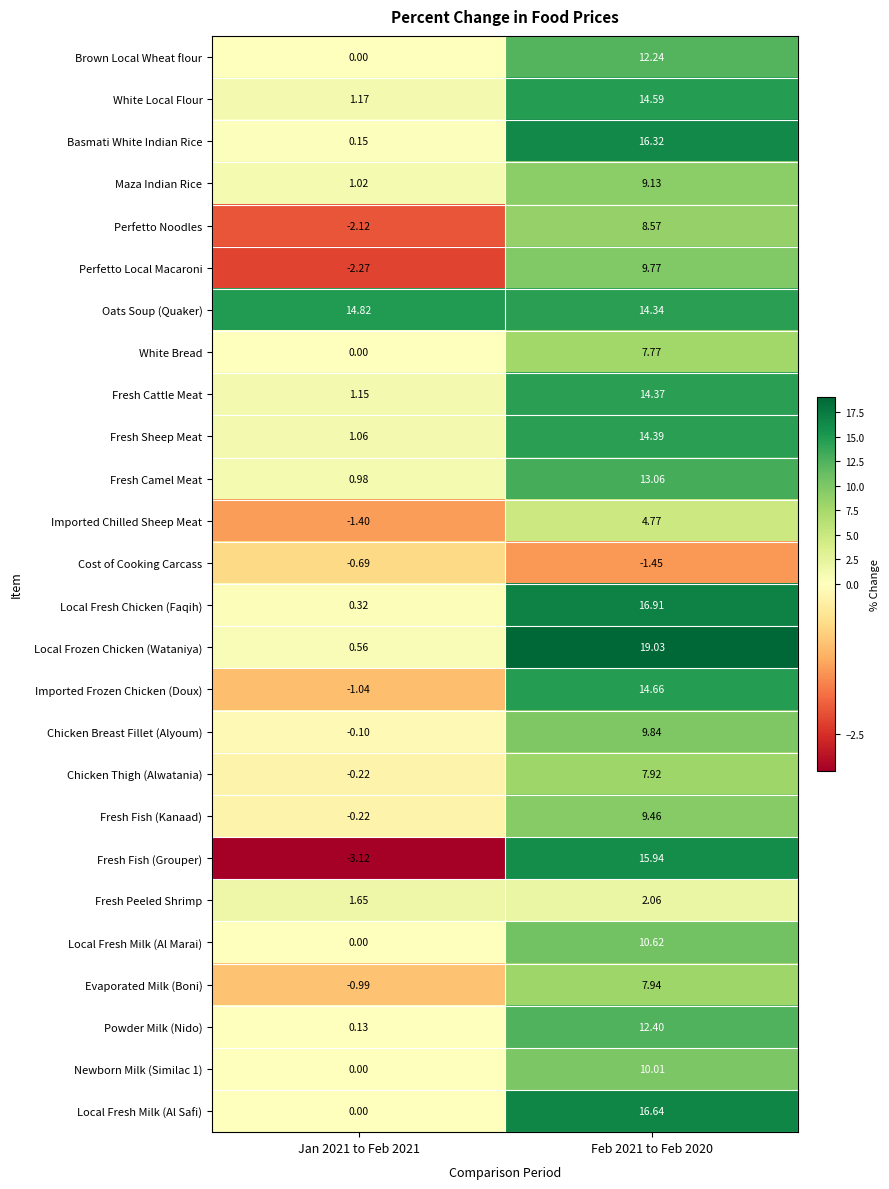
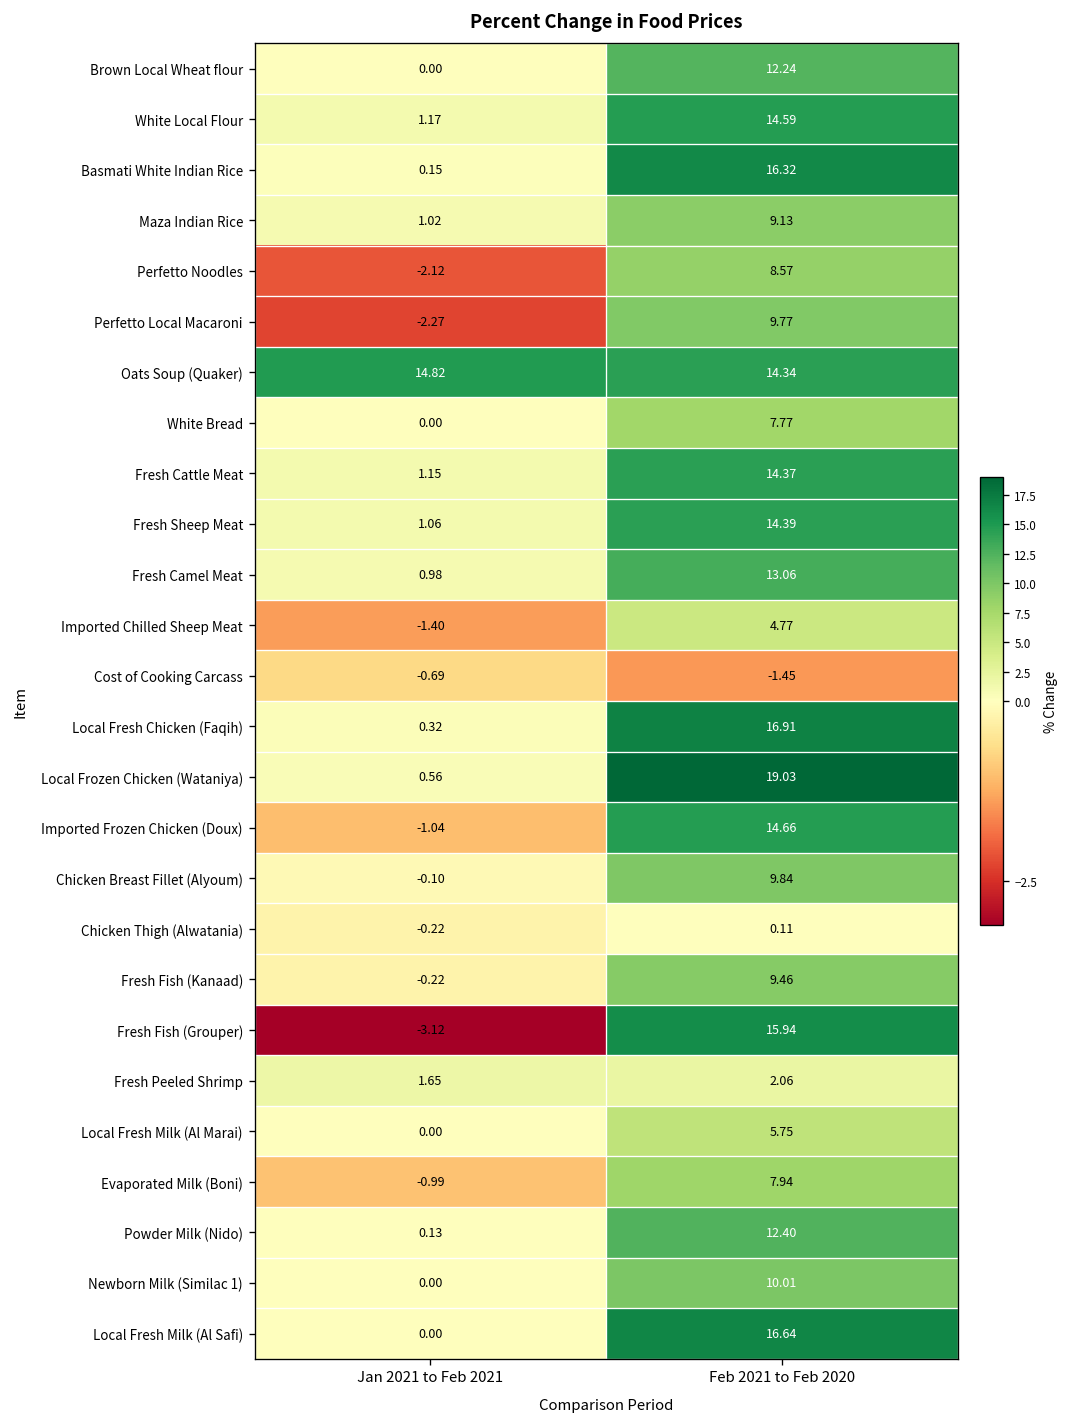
  {
    "Brown Local Wheat flour": {
      "Jan 2021 to Feb 2021": 0.00,
      "Feb 2021 to Feb 2020": 12.24
    },
    "White Local Flour": {
      "Jan 2021 to Feb 2021": 1.17,
      "Feb 2021 to Feb 2020": 14.59
    },
    "Basmati White Indian Rice": {
      "Jan 2021 to Feb 2021": 0.15,
      "Feb 2021 to Feb 2020": 16.32
    },
    "Maza Indian Rice": {
      "Jan 2021 to Feb 2021": 1.02,
      "Feb 2021 to Feb 2020": 9.13
    },
    "Perfetto Noodles": {
      "Jan 2021 to Feb 2021": -2.12,
      "Feb 2021 to Feb 2020": 8.57
    },
    "Perfetto Local Macaroni": {
      "Jan 2021 to Feb 2021": -2.27,
      "Feb 2021 to Feb 2020": 9.77
    },
    "Oats Soup (Quaker)": {
      "Jan 2021 to Feb 2021": 14.82,
      "Feb 2021 to Feb 2020": 14.34
    },
    "White Bread": {
      "Jan 2021 to Feb 2021": 0.00,
      "Feb 2021 to Feb 2020": 7.77
    },
    "Fresh Cattle Meat": {
      "Jan 2021 to Feb 2021": 1.15,
      "Feb 2021 to Feb 2020": 14.37
    },
    "Fresh Sheep Meat": {
      "Jan 2021 to Feb 2021": 1.06,
      "Feb 2021 to Feb 2020": 14.39
    },
    "Fresh Camel Meat": {
      "Jan 2021 to Feb 2021": 0.98,
      "Feb 2021 to Feb 2020": 13.06
    },
    "Imported Chilled Sheep Meat": {
      "Jan 2021 to Feb 2021": -1.40,
      "Feb 2021 to Feb 2020": 4.77
    },
    "Cost of Cooking Carcass": {
      "Jan 2021 to Feb 2021": -0.69,
      "Feb 2021 to Feb 2020": -1.45
    },
    "Local Fresh Chicken (Faqih)": {
      "Jan 2021 to Feb 2021": 0.32,
      "Feb 2021 to Feb 2020": 16.91
    },
    "Local Frozen Chicken (Wataniya)": {
      "Jan 2021 to Feb 2021": 0.56,
      "Feb 2021 to Feb 2020": 19.03
    },
    "Imported Frozen Chicken (Doux)": {
      "Jan 2021 to Feb 2021": -1.04,
      "Feb 2021 to Feb 2020": 14.66
    },
    "Chicken Breast Fillet (Alyoum)": {
      "Jan 2021 to Feb 2021": -0.10,
      "Feb 2021 to Feb 2020": 9.84
    },
    "Chicken Thigh (Alwatania)": {
      "Jan 2021 to Feb 2021": -0.22,
-     "Feb 2021 to Feb 2020": 7.92
+     "Feb 2021 to Feb 2020": 0.11
    },
    "Fresh Fish (Kanaad)": {
      "Jan 2021 to Feb 2021": -0.22,
      "Feb 2021 to Feb 2020": 9.46
    },
    "Fresh Fish (Grouper)": {
      "Jan 2021 to Feb 2021": -3.12,
      "Feb 2021 to Feb 2020": 15.94
    },
    "Fresh Peeled Shrimp": {
      "Jan 2021 to Feb 2021": 1.65,
      "Feb 2021 to Feb 2020": 2.06
    },
    "Local Fresh Milk (Al Marai)": {
      "Jan 2021 to Feb 2021": 0.00,
-     "Feb 2021 to Feb 2020": 10.62
+     "Feb 2021 to Feb 2020": 5.75
    },
    "Evaporated Milk (Boni)": {
      "Jan 2021 to Feb 2021": -0.99,
      "Feb 2021 to Feb 2020": 7.94
    },
    "Powder Milk (Nido)": {
      "Jan 2021 to Feb 2021": 0.13,
      "Feb 2021 to Feb 2020": 12.40
    },
    "Newborn Milk (Similac 1)": {
      "Jan 2021 to Feb 2021": 0.00,
      "Feb 2021 to Feb 2020": 10.01
    },
    "Local Fresh Milk (Al Safi)": {
      "Jan 2021 to Feb 2021": 0.00,
      "Feb 2021 to Feb 2020": 16.64
    }
  }
